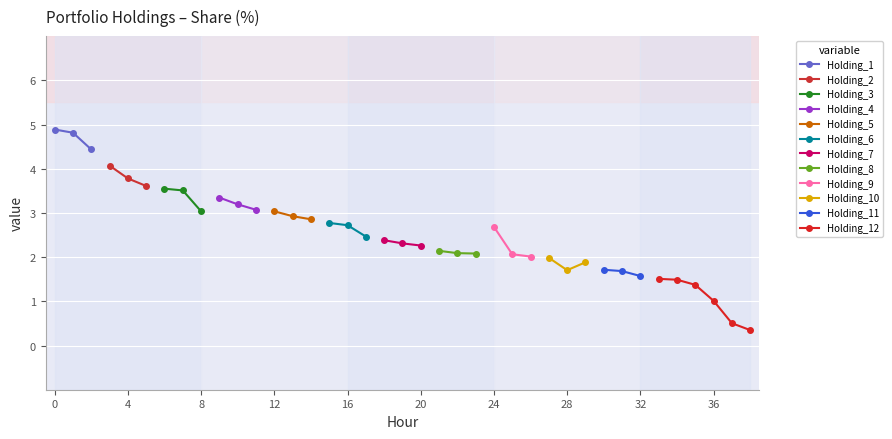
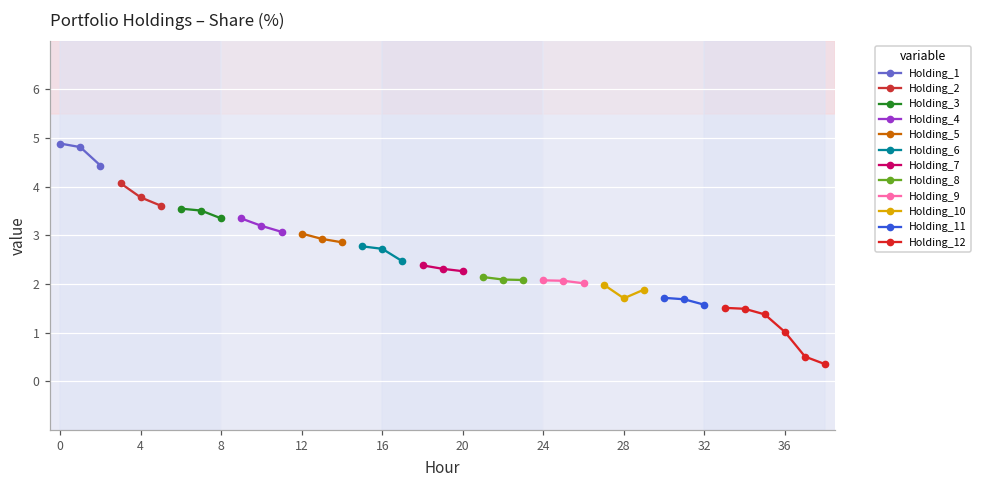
  {
    "Holding_3": {
-     "8": 3.0
+     "8": 3.3
    },
    "Holding_5": {
      "12": 3.0
    },
    "Holding_6": {
      "16": 2.7
    },
    "Holding_7": {
      "20": 2.3
    },
    "Holding_9": {
-     "24": 2.7
+     "24": 2.1
    },
    "Holding_10": {
      "28": 1.7
    }
  }
